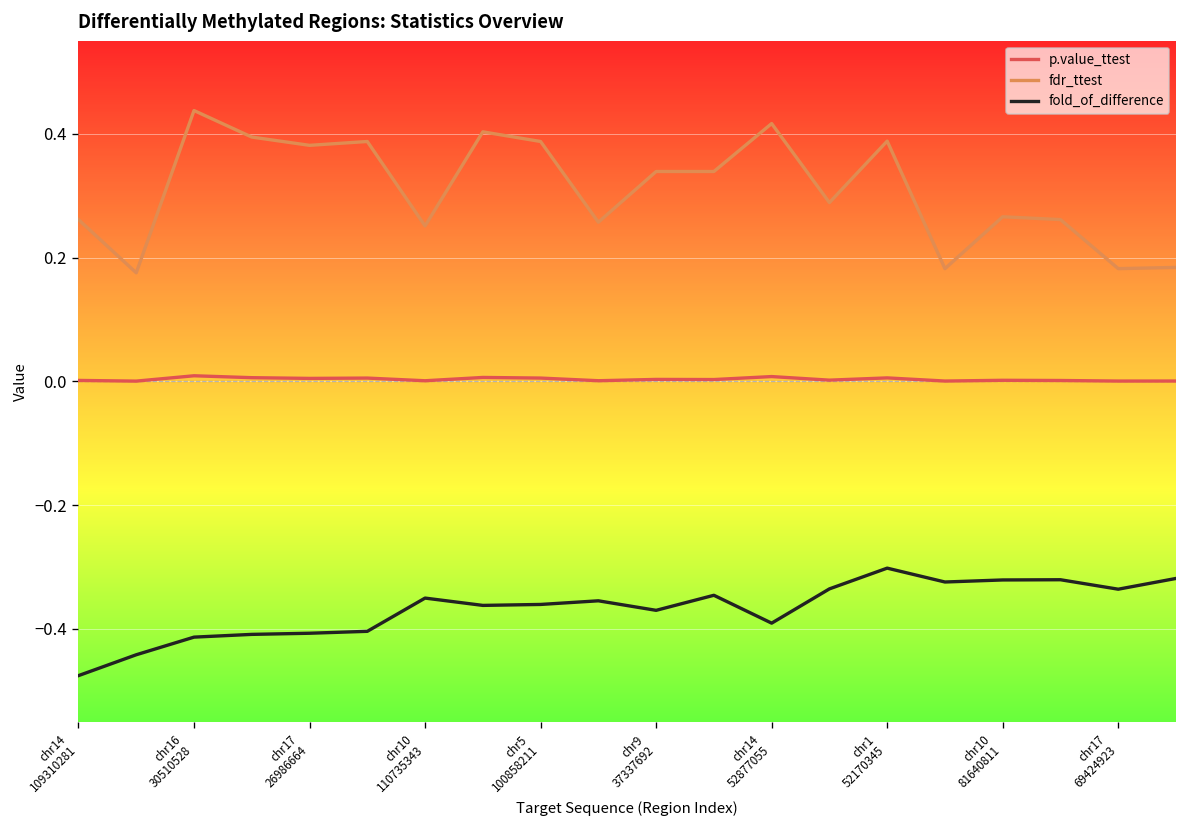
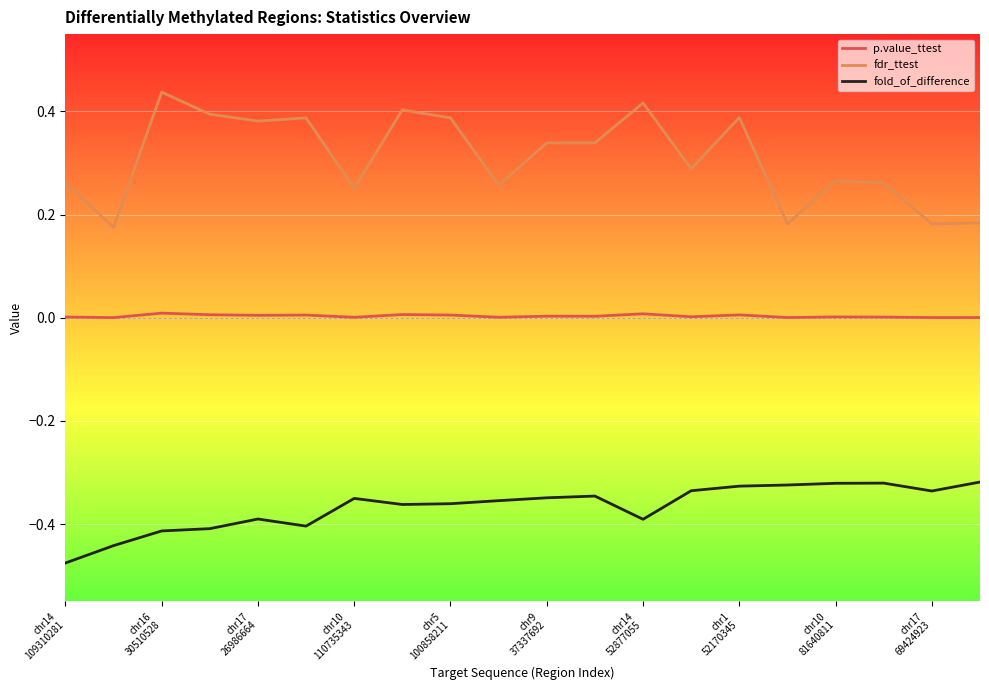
  {
    "fold_of_difference": {
      "chr14 109310281": -0.48,
      "chr16 30510528": -0.41,
-     "chr17 26986664": -0.41,
+     "chr17 26986664": -0.39,
      "chr10 110735343": -0.35,
      "chr5 100858211": -0.36,
-     "chr9 37337692": -0.37,
+     "chr9 37337692": -0.35,
      "chr14 52877055": -0.39,
-     "chr1 52170345": -0.30,
+     "chr1 52170345": -0.33,
      "chr10 81640811": -0.32,
      "chr17 69424923": -0.34
    }
  }
